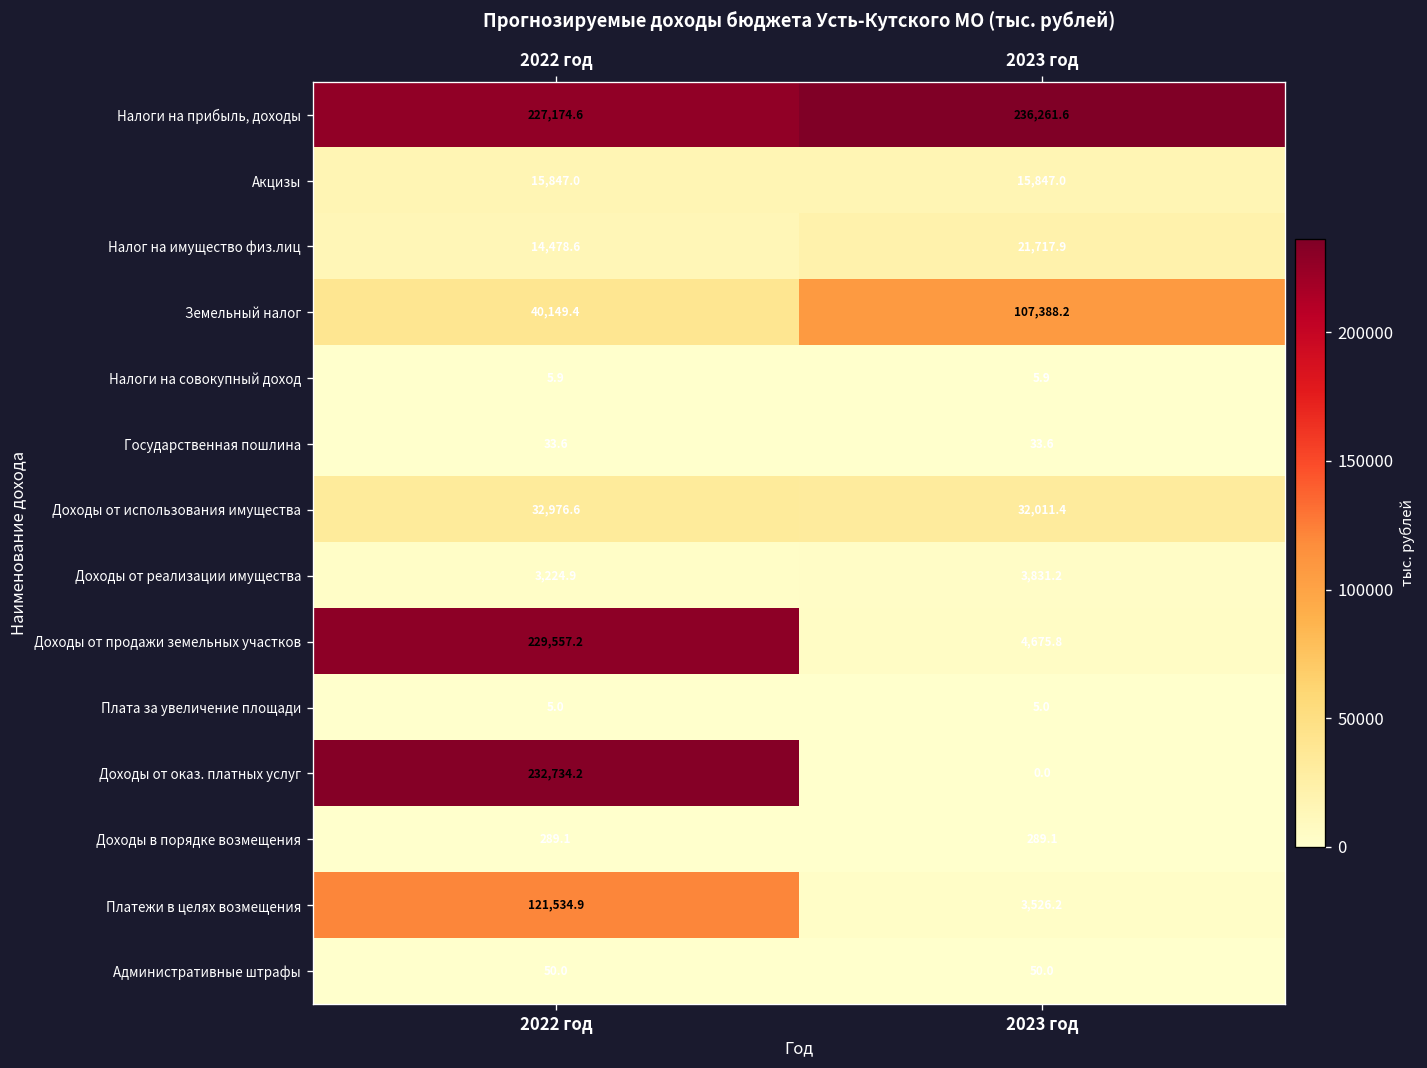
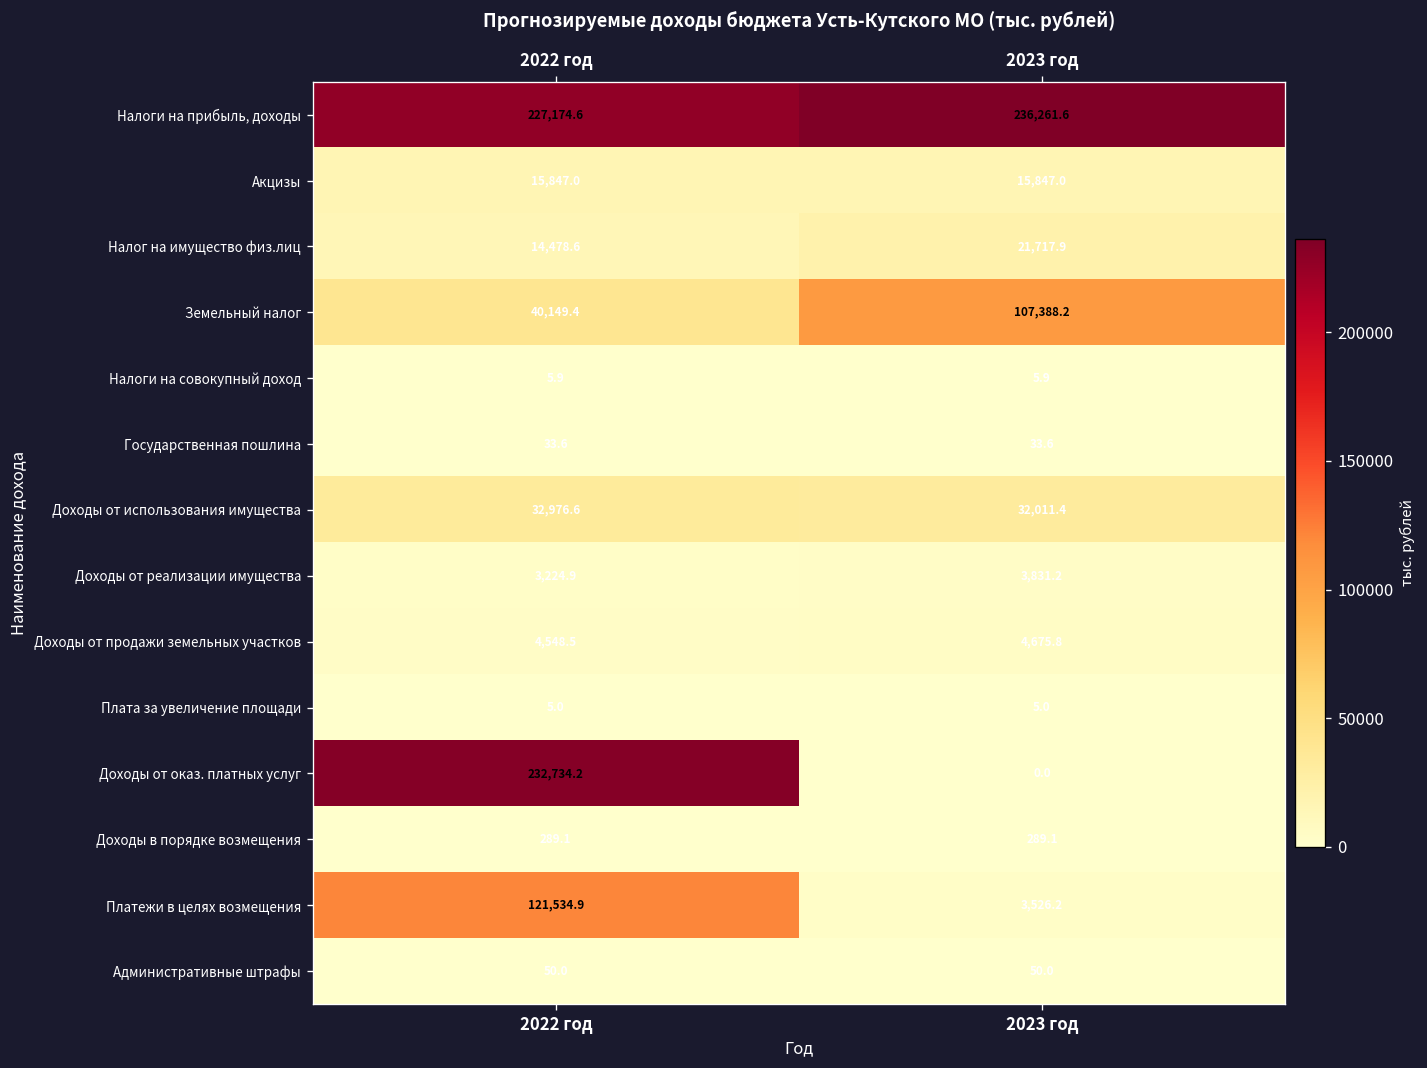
  {
    "Налоги на прибыль, доходы": {
      "2022 год": "227,174.6",
      "2023 год": "236,261.6"
    },
    "Акцизы": {
      "2022 год": "15,847.0",
      "2023 год": "15,847.0"
    },
    "Налог на имущество физ.лиц": {
      "2022 год": "14,478.6",
      "2023 год": "21,717.9"
    },
    "Земельный налог": {
      "2022 год": "40,149.4",
      "2023 год": "107,388.2"
    },
    "Налоги на совокупный доход": {
      "2022 год": "5.9",
      "2023 год": "5.9"
    },
    "Государственная пошлина": {
      "2022 год": "33.6",
      "2023 год": "33.6"
    },
    "Доходы от использования имущества": {
      "2022 год": "32,976.6",
      "2023 год": "32,011.4"
    },
    "Доходы от реализации имущества": {
      "2022 год": "3,224.9",
      "2023 год": "3,831.2"
    },
    "Доходы от продажи земельных участков": {
-     "2022 год": "229,557.2",
+     "2022 год": "4,548.5",
      "2023 год": "4,675.8"
    },
    "Плата за увеличение площади": {
      "2022 год": "5.0",
      "2023 год": "5.0"
    },
    "Доходы от оказ. платных услуг": {
      "2022 год": "232,734.2",
      "2023 год": "0.0"
    },
    "Доходы в порядке возмещения": {
      "2022 год": "289.1",
      "2023 год": "289.1"
    },
    "Платежи в целях возмещения": {
      "2022 год": "121,534.9",
      "2023 год": "3,526.2"
    },
    "Административные штрафы": {
      "2022 год": "50.0",
      "2023 год": "50.0"
    }
  }
